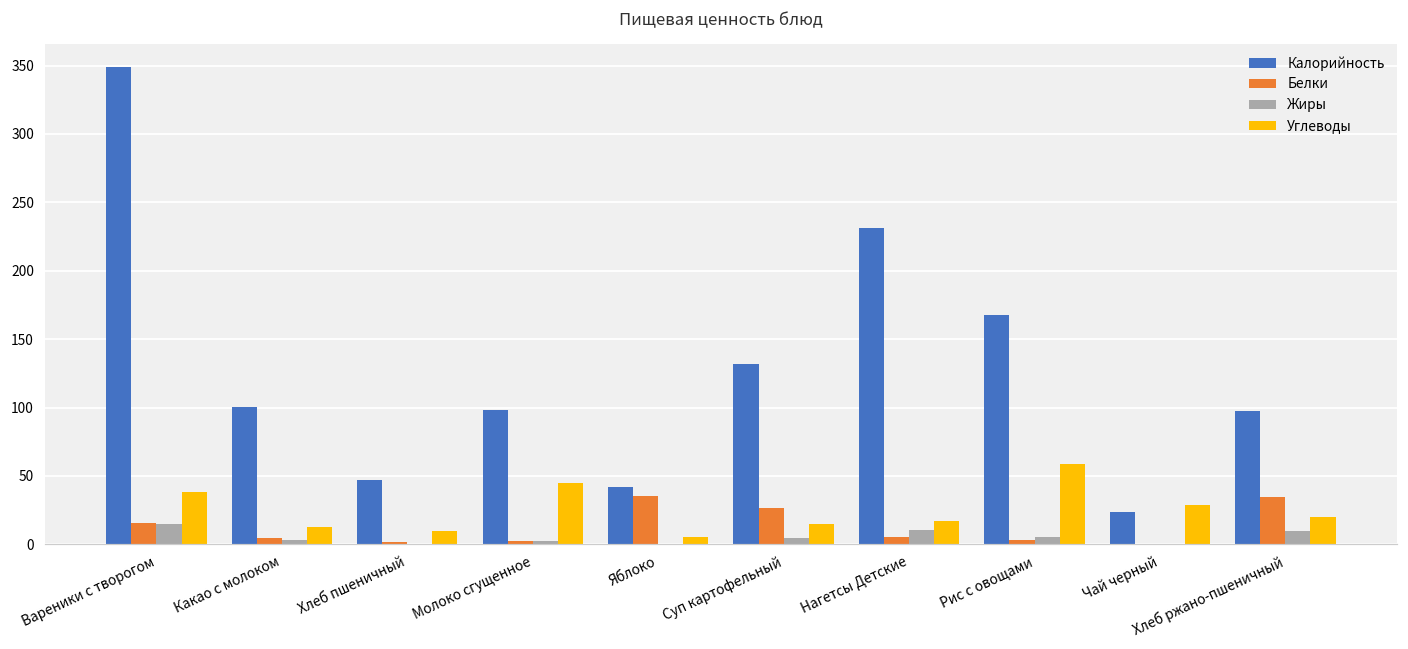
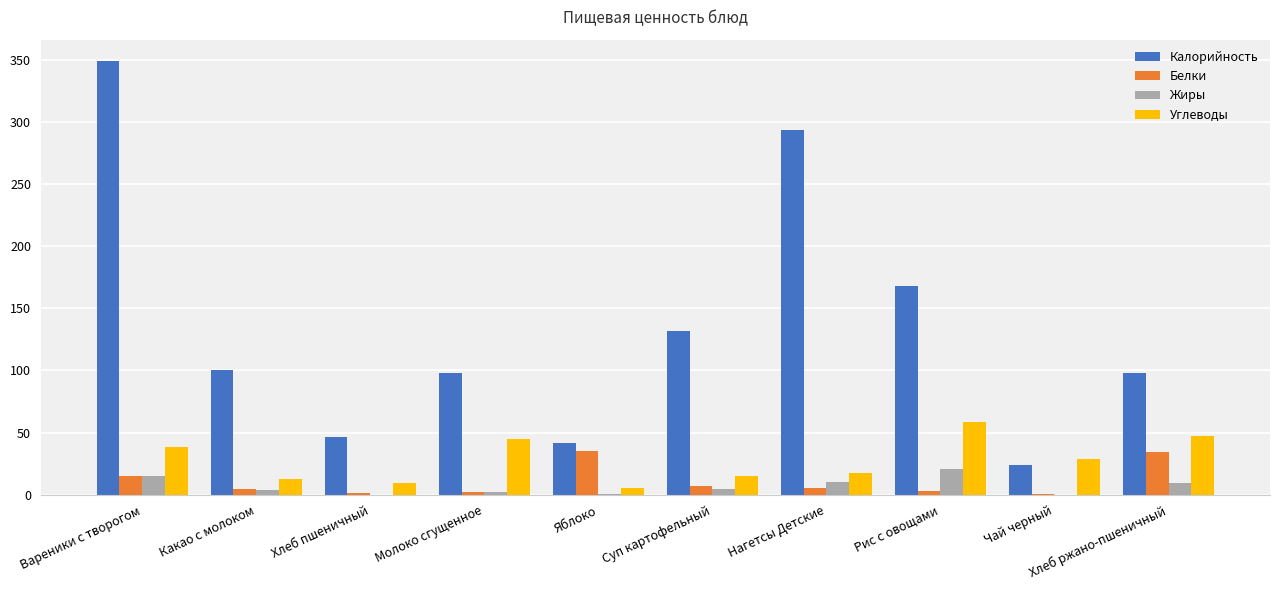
  {
    "Калорийность": {
      "Вареники с творогом": 349,
      "Какао с молоком": 100,
      "Хлеб пшеничный": 47,
      "Молоко сгущенное": 98,
      "Яблоко": 42,
      "Суп картофельный": 132,
-     "Нагетсы Детские": 231,
+     "Нагетсы Детские": 293,
      "Рис с овощами": 168,
      "Чай черный": 24,
      "Хлеб ржано-пшеничный": 98
    },
    "Белки": {
      "Вареники с творогом": 16,
      "Какао с молоком": 5,
      "Молоко сгущенное": 2,
      "Яблоко": 35,
-     "Суп картофельный": 27,
+     "Суп картофельный": 7,
      "Нагетсы Детские": 5,
      "Рис с овощами": 3,
      "Хлеб ржано-пшеничный": 35
    },
    "Жиры": {
      "Вареники с творогом": 15,
      "Какао с молоком": 4,
      "Молоко сгущенное": 3,
      "Суп картофельный": 5,
      "Нагетсы Детские": 10,
-     "Рис с овощами": 6,
+     "Рис с овощами": 20,
      "Хлеб ржано-пшеничный": 9
    },
    "Углеводы": {
      "Вареники с творогом": 38,
      "Какао с молоком": 13,
      "Хлеб пшеничный": 10,
      "Молоко сгущенное": 45,
      "Яблоко": 5,
      "Суп картофельный": 15,
      "Нагетсы Детские": 17,
      "Рис с овощами": 59,
      "Чай черный": 29,
-     "Хлеб ржано-пшеничный": 20
+     "Хлеб ржано-пшеничный": 47
    }
  }
